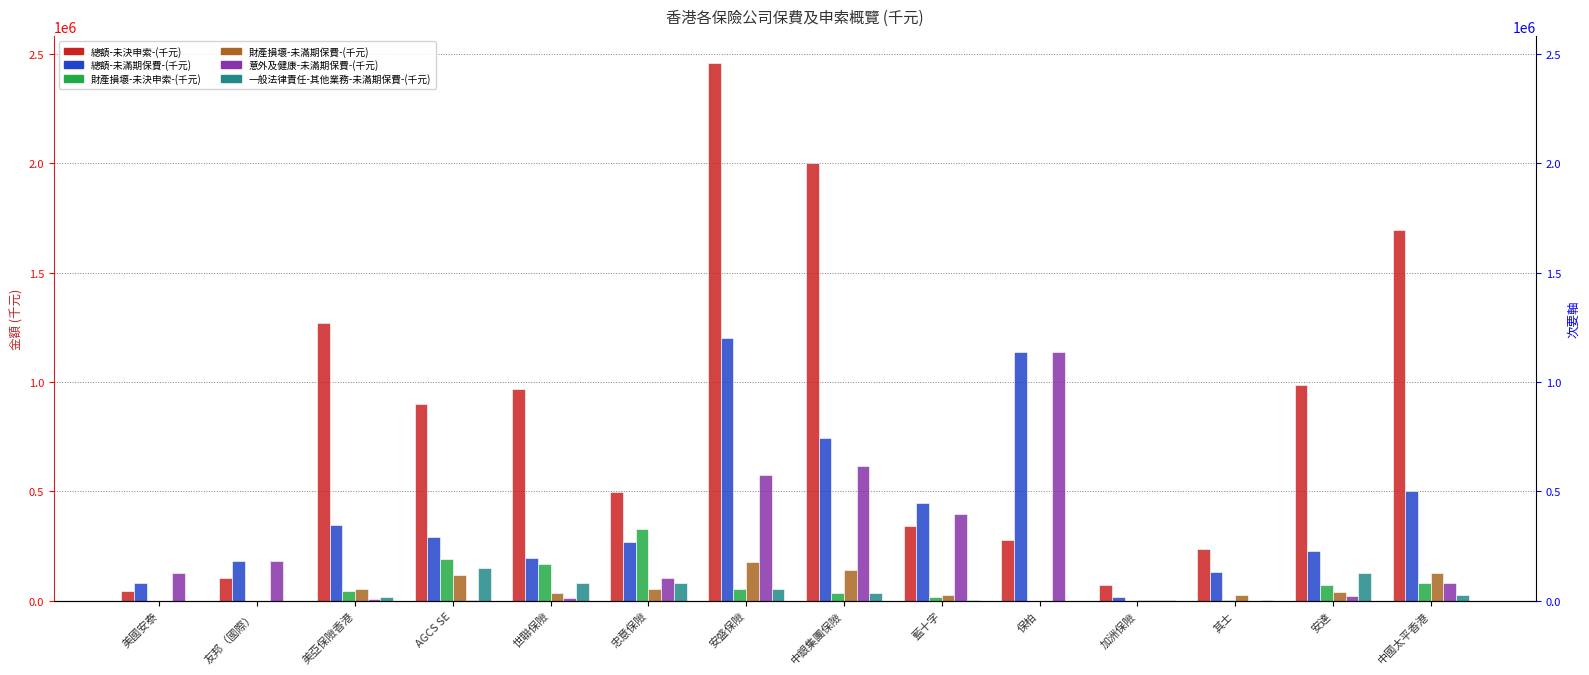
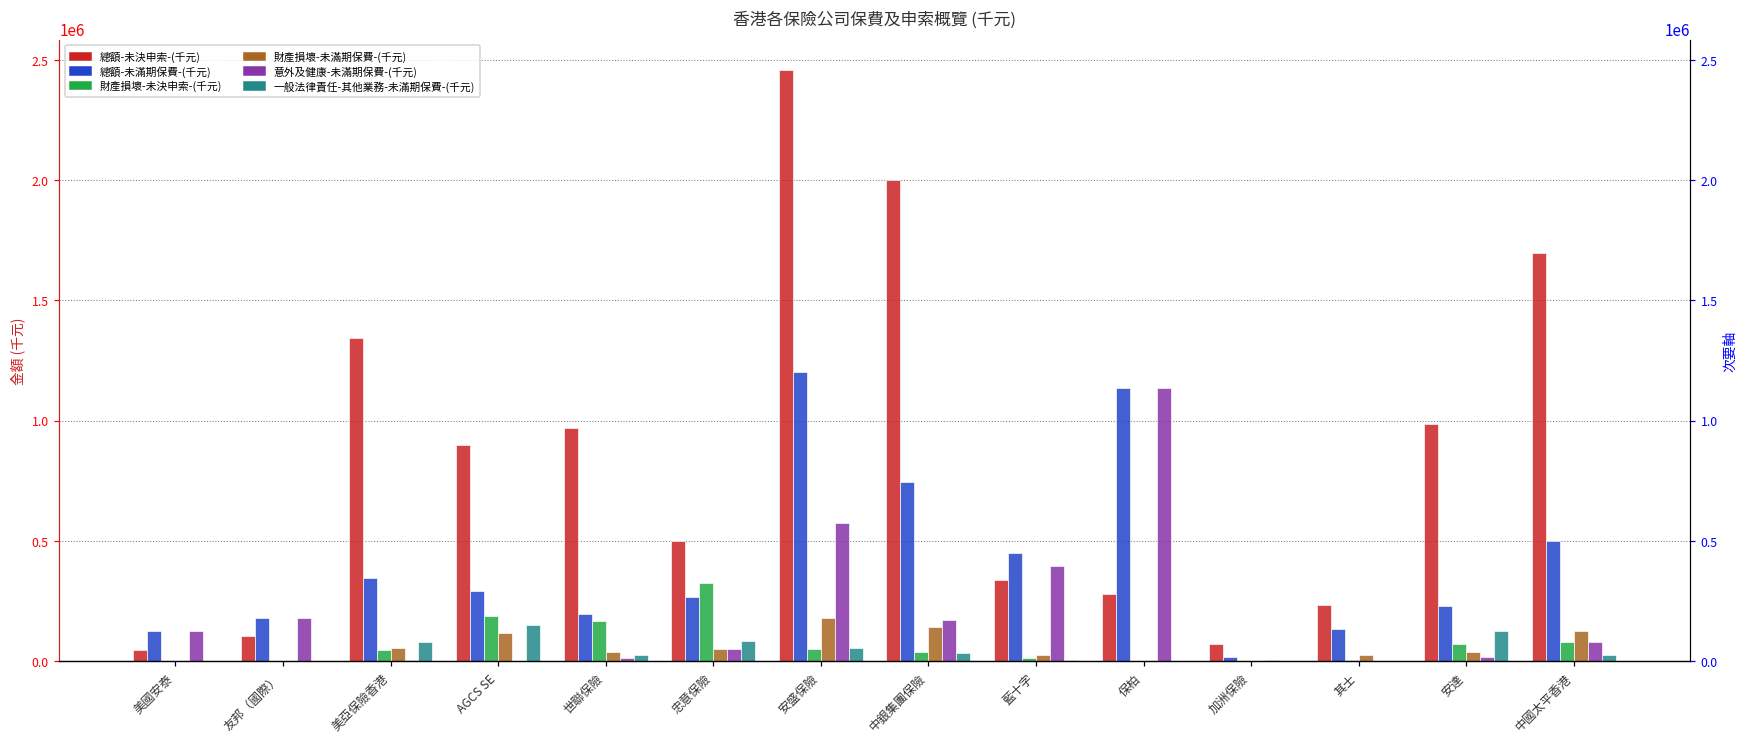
  {
    "總額-未決申索-(千元)": {
      "美國安泰": 40000,
      "友邦（國際）": 100000,
-     "美亞保險香港": 1270000,
+     "美亞保險香港": 1340000,
      "AGCS SE": 900000,
      "世聯保險": 970000,
      "忠意保險": 500000,
      "安盛保險": 2460000,
      "中銀集團保險": 2000000,
      "藍十字": 340000,
      "保柏": 280000,
      "加洲保險": 70000,
      "其士": 240000,
      "安達": 990000,
      "中國太平香港": 1700000
    },
    "總額-未滿期保費-(千元)": {
-     "美國安泰": 80000,
+     "美國安泰": 130000,
      "友邦（國際）": 180000,
      "美亞保險香港": 350000,
      "AGCS SE": 290000,
      "世聯保險": 190000,
      "忠意保險": 270000,
      "安盛保險": 1200000,
      "中銀集團保險": 750000,
      "藍十字": 450000,
      "保柏": 1140000,
      "加洲保險": 20000,
      "其士": 130000,
      "安達": 230000,
      "中國太平香港": 500000
    },
    "財產損壞-未決申索-(千元)": {
      "美國安泰": 0,
      "友邦（國際）": 0,
      "美亞保險香港": 40000,
      "AGCS SE": 190000,
      "世聯保險": 170000,
      "忠意保險": 330000,
      "安盛保險": 50000,
      "中銀集團保險": 40000,
      "藍十字": 10000,
      "保柏": 0,
      "安達": 70000,
      "中國太平香港": 80000
    },
    "財產損壞-未滿期保費-(千元)": {
      "美國安泰": 0,
      "友邦（國際）": 0,
      "美亞保險香港": 50000,
      "AGCS SE": 120000,
      "世聯保險": 40000,
      "忠意保險": 50000,
      "安盛保險": 180000,
      "中銀集團保險": 140000,
      "藍十字": 30000,
      "保柏": 0,
      "其士": 20000,
      "安達": 40000,
      "中國太平香港": 130000
    },
    "意外及健康-未滿期保費-(千元)": {
      "美國安泰": 130000,
      "友邦（國際）": 180000,
      "世聯保險": 10000,
-     "忠意保險": 100000,
+     "忠意保險": 50000,
      "安盛保險": 570000,
-     "中銀集團保險": 610000,
+     "中銀集團保險": 170000,
      "藍十字": 400000,
      "保柏": 1140000,
      "安達": 20000,
      "中國太平香港": 80000
    },
    "一般法律責任-其他業務-未滿期保費-(千元)": {
      "美國安泰": 0,
      "友邦（國際）": 0,
-     "美亞保險香港": 20000,
+     "美亞保險香港": 80000,
      "AGCS SE": 150000,
-     "世聯保險": 80000,
+     "世聯保險": 30000,
      "忠意保險": 80000,
      "安盛保險": 50000,
      "中銀集團保險": 40000,
      "保柏": 0,
      "安達": 130000,
      "中國太平香港": 30000
    }
  }
